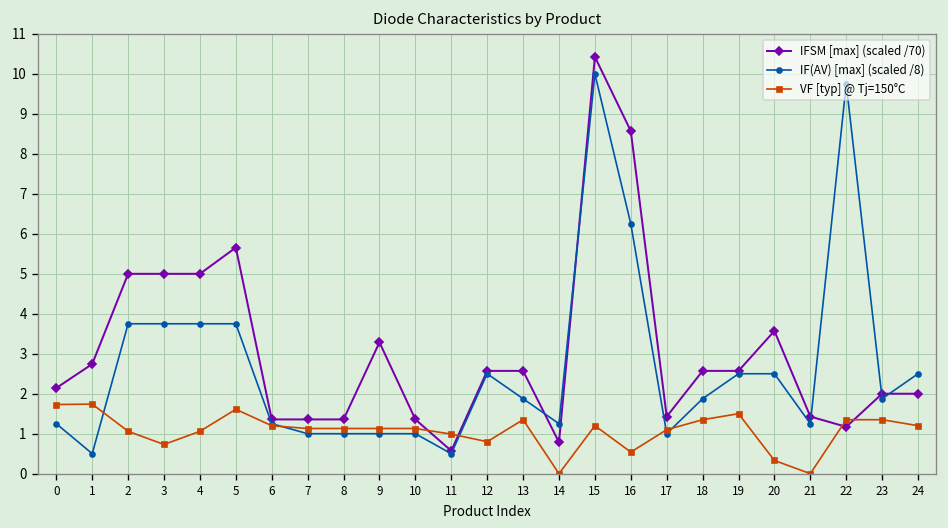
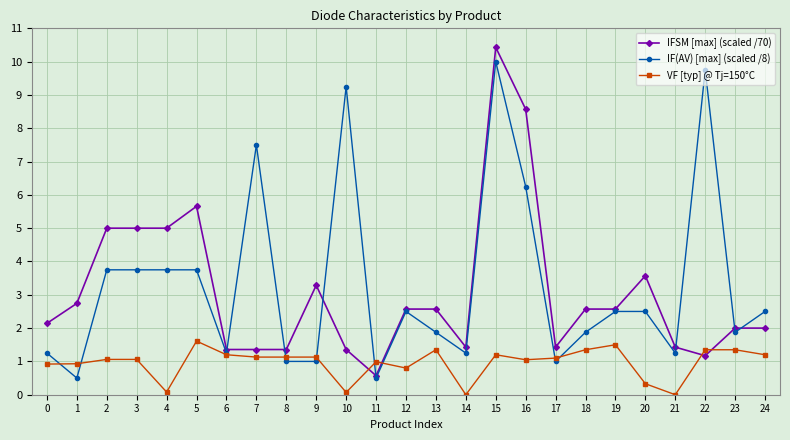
  {
    "IFSM [max] (scaled /70)": {
      "0": 2.1,
      "1": 2.7,
      "2": 5.0,
      "3": 5.0,
      "4": 5.0,
      "5": 5.7,
      "6": 1.4,
      "7": 1.4,
      "8": 1.4,
      "9": 3.3,
      "10": 1.4,
      "13": 2.6,
-     "14": 0.8,
+     "14": 1.4,
      "15": 10.4,
      "16": 8.6,
      "17": 1.4,
      "18": 2.6,
      "20": 3.6,
      "21": 1.4,
      "22": 1.2,
      "23": 2.0,
      "24": 2.0
    },
    "IF(AV) [max] (scaled /8)": {
      "0": 1.3,
      "1": 0.5,
      "2": 3.8,
      "3": 3.8,
      "4": 3.8,
      "5": 3.8,
-     "7": 1.0,
+     "7": 7.5,
      "8": 1.0,
      "9": 1.0,
-     "10": 1.0,
+     "10": 9.3,
      "13": 1.9,
      "14": 1.3,
      "15": 10.0,
      "16": 6.3,
      "17": 1.0,
      "18": 1.9,
      "20": 2.5,
      "21": 1.3,
      "23": 1.9,
      "24": 2.5
    },
    "VF [typ] @ Tj=150°C": {
-     "0": 1.7,
-     "1": 1.7,
+     "0": 0.9,
+     "1": 0.9,
      "2": 1.1,
-     "3": 0.7,
-     "4": 1.1,
+     "3": 1.1,
+     "4": 0.1,
      "5": 1.6,
      "7": 1.1,
      "8": 1.1,
      "9": 1.1,
-     "10": 1.1,
+     "10": 0.1,
      "11": 1.0,
      "12": 0.8,
      "13": 1.4,
      "14": 0.0,
      "15": 1.2,
-     "16": 0.5,
+     "16": 1.1,
      "17": 1.1,
      "18": 1.4,
      "19": 1.5,
      "20": 0.3,
      "21": 0.0,
      "22": 1.4,
      "23": 1.4,
      "24": 1.2
    }
  }
